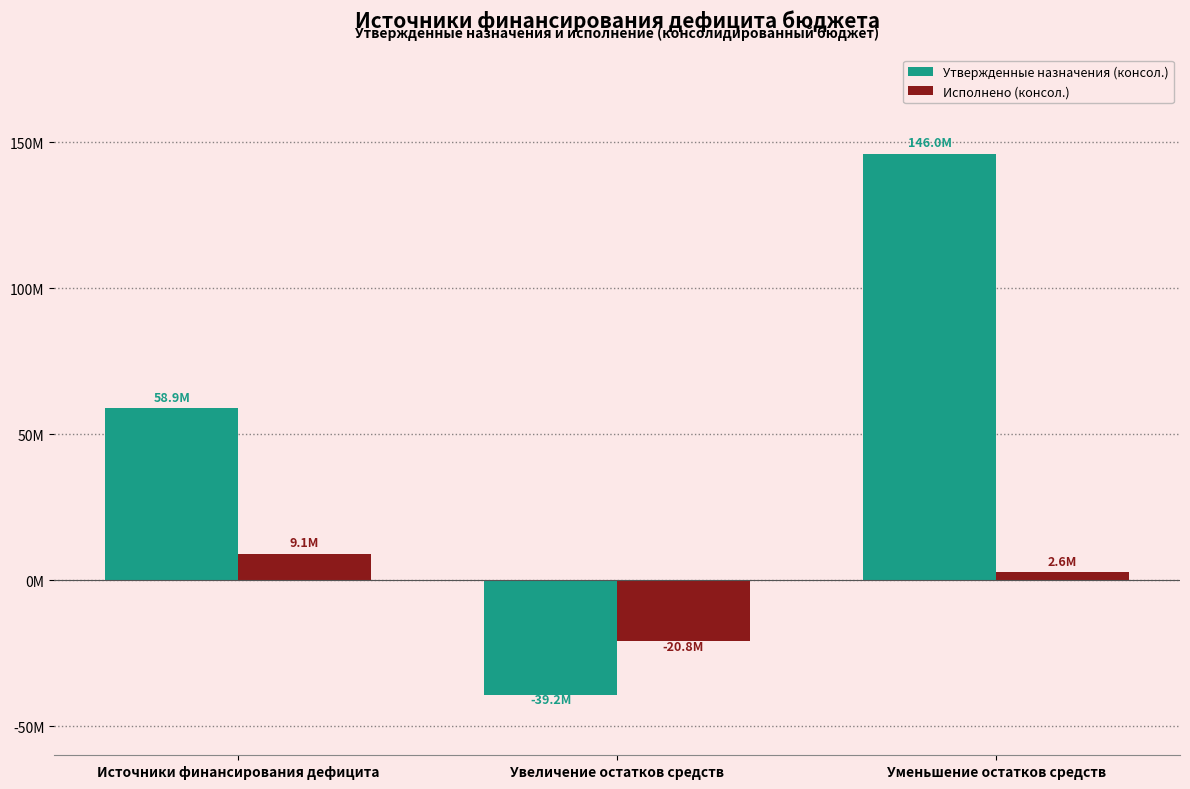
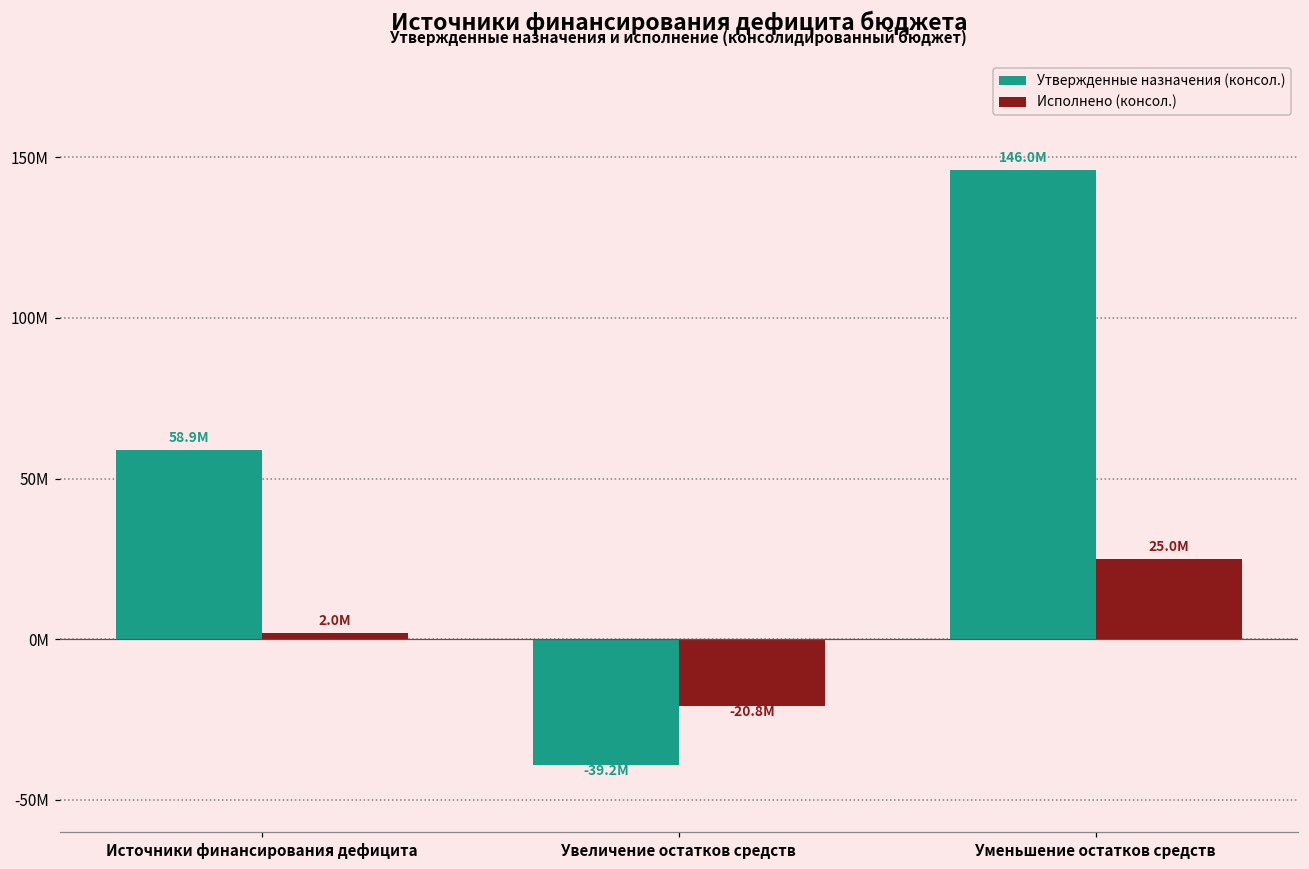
  {
    "Утвержденные назначения (консол.)": {
      "Источники финансирования дефицита": "58.9M",
      "Увеличение остатков средств": "-39.2M",
      "Уменьшение остатков средств": "146.0M"
    },
    "Исполнено (консол.)": {
-     "Источники финансирования дефицита": "9.1M",
+     "Источники финансирования дефицита": "2.0M",
      "Увеличение остатков средств": "-20.8M",
-     "Уменьшение остатков средств": "2.6M"
+     "Уменьшение остатков средств": "25.0M"
    }
  }
